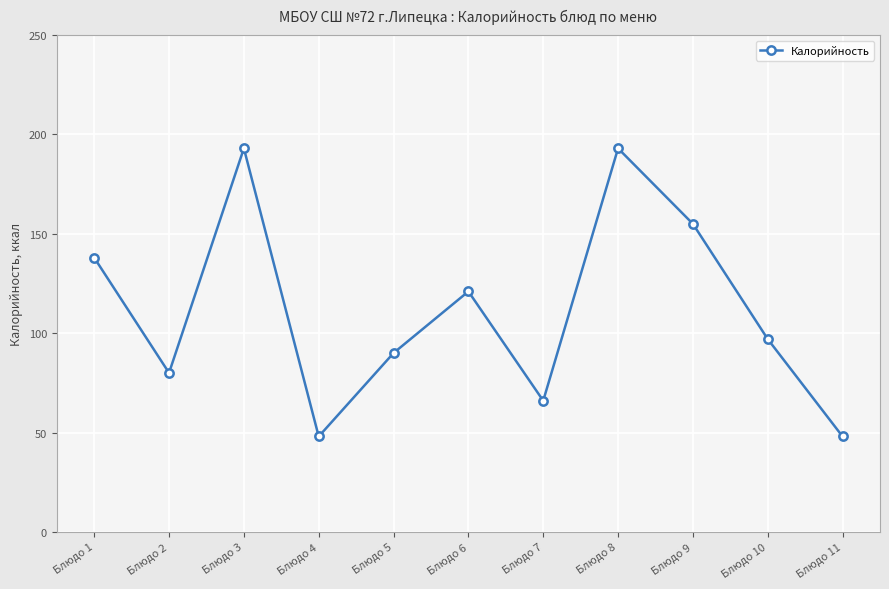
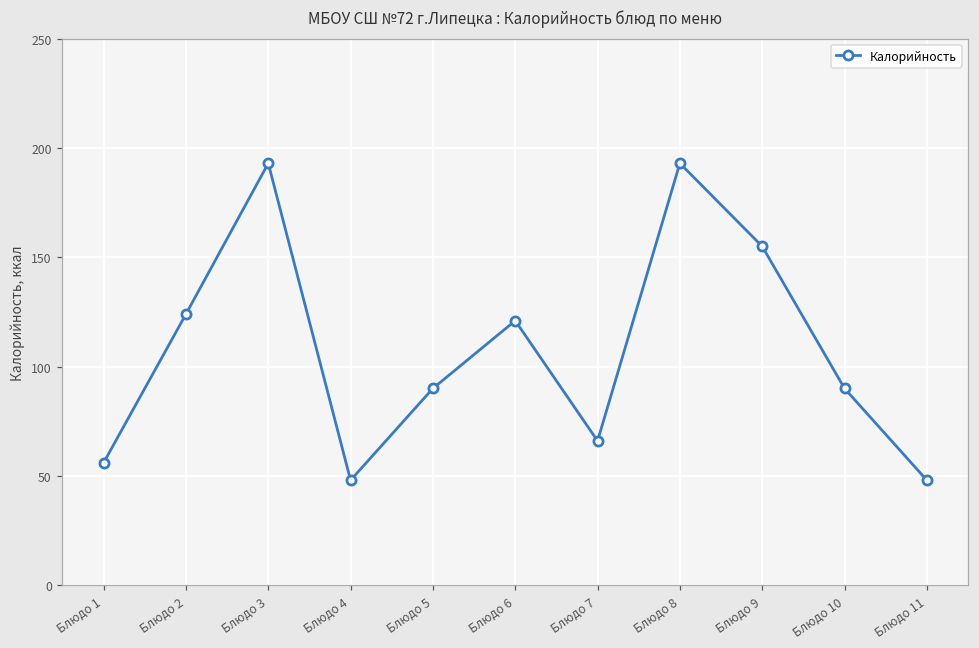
  {
-   "Блюдо 1": 138,
-   "Блюдо 2": 80,
+   "Блюдо 1": 56,
+   "Блюдо 2": 124,
    "Блюдо 3": 193,
    "Блюдо 4": 48,
    "Блюдо 5": 90,
    "Блюдо 6": 121,
    "Блюдо 7": 66,
    "Блюдо 8": 193,
    "Блюдо 9": 155,
-   "Блюдо 10": 97,
+   "Блюдо 10": 90,
    "Блюдо 11": 48
  }
